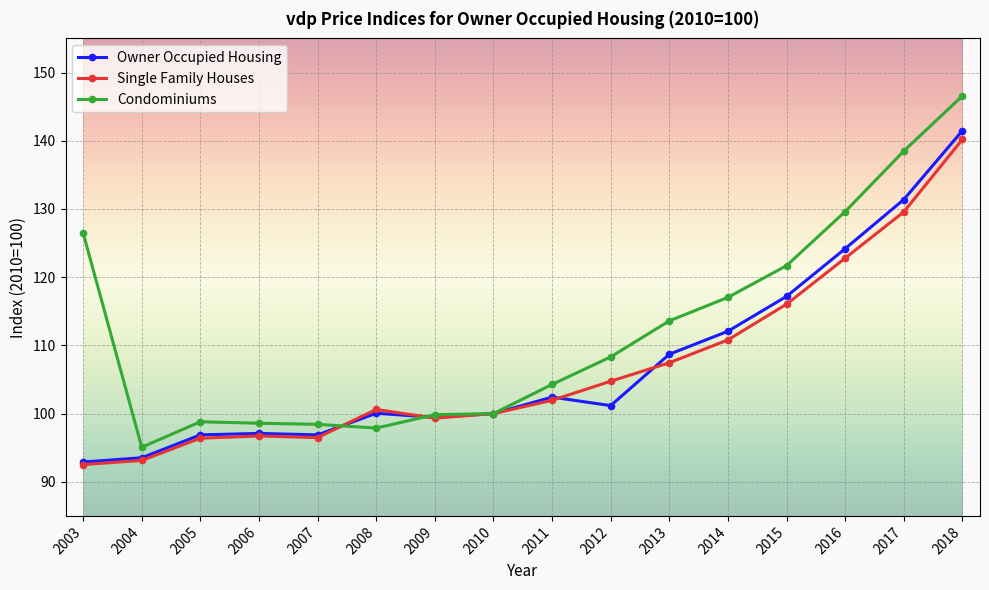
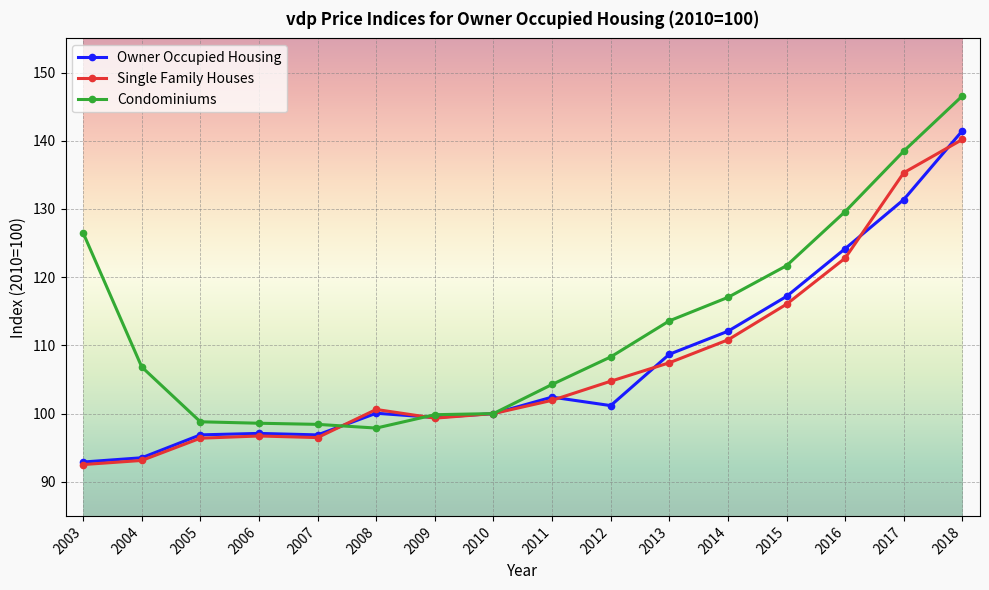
  {
    "Owner Occupied Housing": {
      "2003": 93,
      "2004": 94,
      "2005": 97,
      "2006": 97,
      "2007": 97,
      "2008": 100,
      "2011": 102,
      "2012": 101,
      "2013": 109,
      "2014": 112,
      "2015": 117,
      "2016": 124,
      "2017": 131,
      "2018": 141
    },
    "Single Family Houses": {
      "2003": 93,
      "2004": 93,
      "2005": 96,
      "2006": 97,
      "2007": 96,
      "2008": 101,
      "2011": 102,
      "2012": 105,
      "2013": 107,
      "2014": 111,
      "2015": 116,
      "2016": 123,
-     "2017": 130,
+     "2017": 135,
      "2018": 140
    },
    "Condominiums": {
      "2003": 127,
-     "2004": 95,
+     "2004": 107,
      "2005": 99,
      "2006": 99,
      "2007": 98,
      "2008": 98,
      "2009": 100,
      "2011": 104,
      "2012": 108,
      "2013": 114,
      "2014": 117,
      "2015": 122,
      "2016": 130,
      "2017": 138,
      "2018": 147
    }
  }
